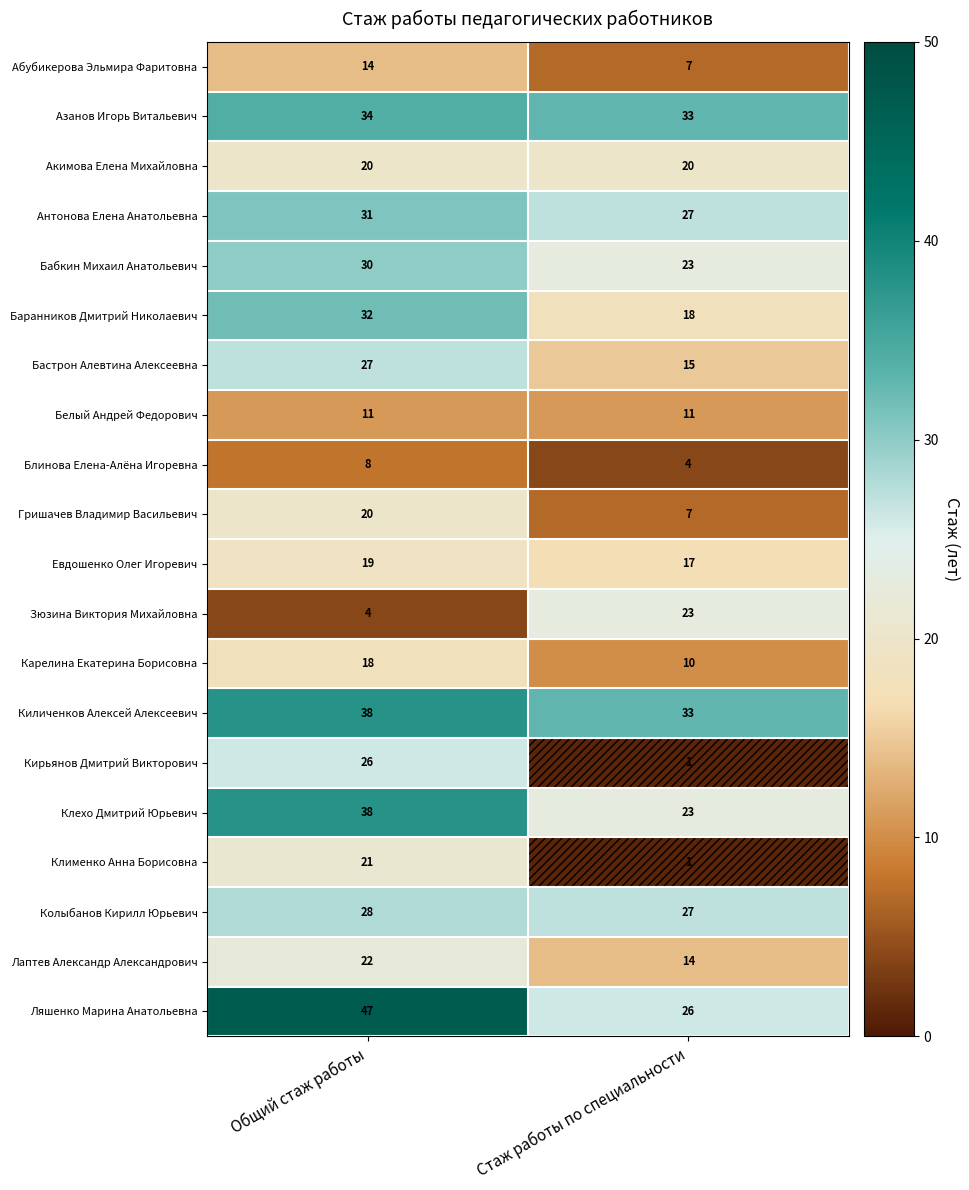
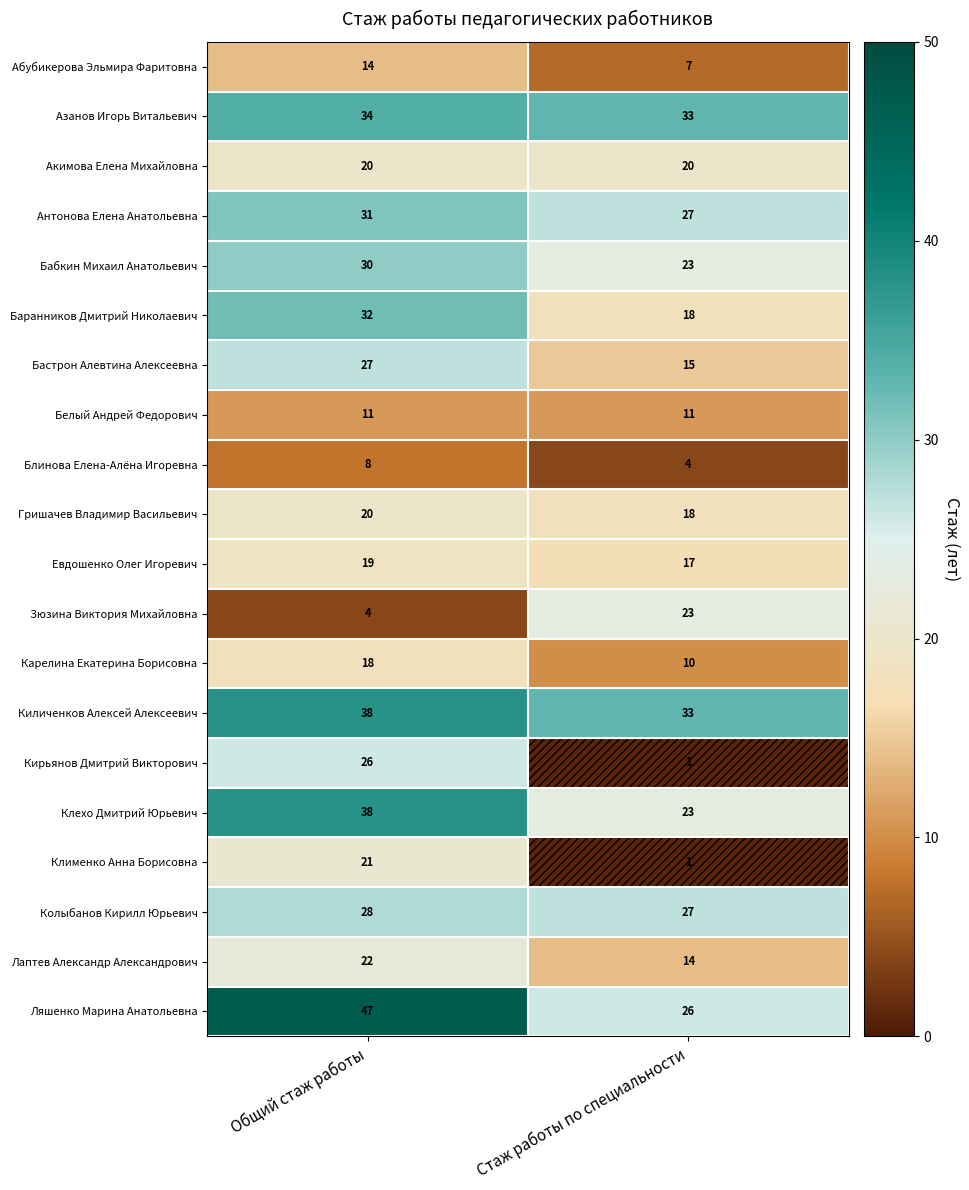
  {
    "Абубикерова Эльмира Фаритовна": {
      "Общий стаж работы": 14,
      "Стаж работы по специальности": 7
    },
    "Азанов Игорь Витальевич": {
      "Общий стаж работы": 34,
      "Стаж работы по специальности": 33
    },
    "Акимова Елена Михайловна": {
      "Общий стаж работы": 20,
      "Стаж работы по специальности": 20
    },
    "Антонова Елена Анатольевна": {
      "Общий стаж работы": 31,
      "Стаж работы по специальности": 27
    },
    "Бабкин Михаил Анатольевич": {
      "Общий стаж работы": 30,
      "Стаж работы по специальности": 23
    },
    "Баранников Дмитрий Николаевич": {
      "Общий стаж работы": 32,
      "Стаж работы по специальности": 18
    },
    "Бастрон Алевтина Алексеевна": {
      "Общий стаж работы": 27,
      "Стаж работы по специальности": 15
    },
    "Белый Андрей Федорович": {
      "Общий стаж работы": 11,
      "Стаж работы по специальности": 11
    },
    "Блинова Елена-Алёна Игоревна": {
      "Общий стаж работы": 8,
      "Стаж работы по специальности": 4
    },
    "Гришачев Владимир Васильевич": {
      "Общий стаж работы": 20,
-     "Стаж работы по специальности": 7
+     "Стаж работы по специальности": 18
    },
    "Евдошенко Олег Игоревич": {
      "Общий стаж работы": 19,
      "Стаж работы по специальности": 17
    },
    "Зюзина Виктория Михайловна": {
      "Общий стаж работы": 4,
      "Стаж работы по специальности": 23
    },
    "Карелина Екатерина Борисовна": {
      "Общий стаж работы": 18,
      "Стаж работы по специальности": 10
    },
    "Киличенков Алексей Алексеевич": {
      "Общий стаж работы": 38,
      "Стаж работы по специальности": 33
    },
    "Кирьянов Дмитрий Викторович": {
      "Общий стаж работы": 26,
      "Стаж работы по специальности": 1
    },
    "Клехо Дмитрий Юрьевич": {
      "Общий стаж работы": 38,
      "Стаж работы по специальности": 23
    },
    "Клименко Анна Борисовна": {
      "Общий стаж работы": 21,
      "Стаж работы по специальности": 1
    },
    "Колыбанов Кирилл Юрьевич": {
      "Общий стаж работы": 28,
      "Стаж работы по специальности": 27
    },
    "Лаптев Александр Александрович": {
      "Общий стаж работы": 22,
      "Стаж работы по специальности": 14
    },
    "Ляшенко Марина Анатольевна": {
      "Общий стаж работы": 47,
      "Стаж работы по специальности": 26
    }
  }
